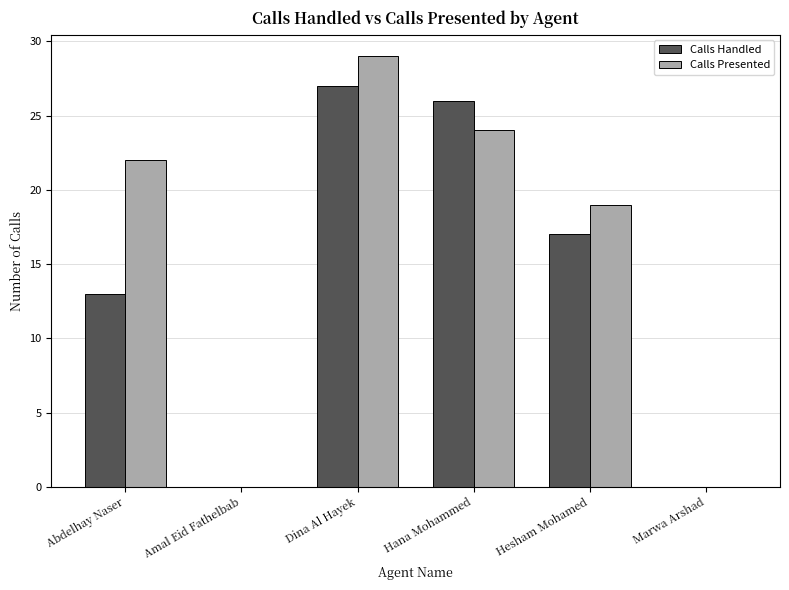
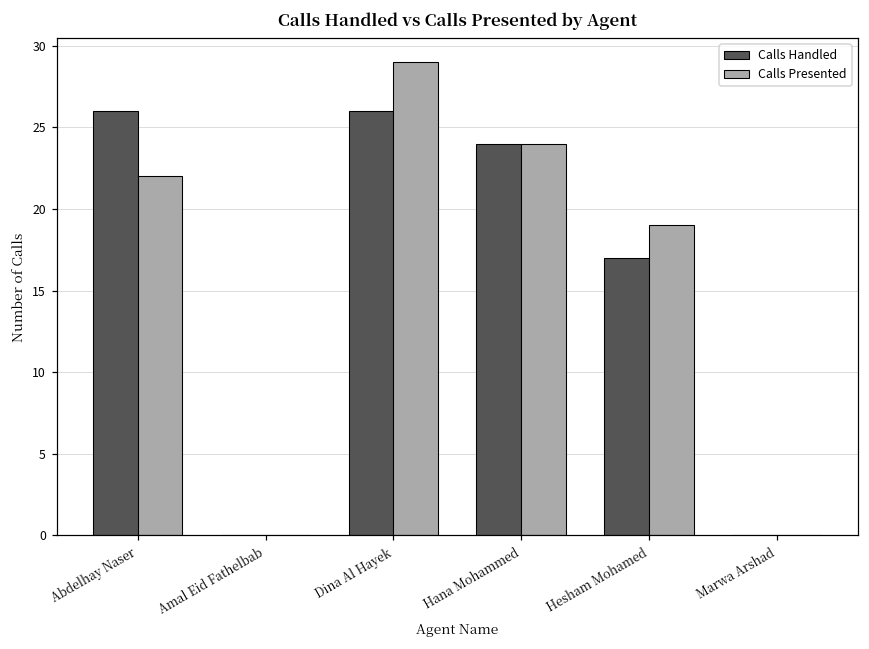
  {
    "Calls Handled": {
-     "Abdelhay Naser": 13,
+     "Abdelhay Naser": 26,
      "Amal Eid Fathelbab": 0,
-     "Dina Al Hayek": 27,
-     "Hana Mohammed": 26,
+     "Dina Al Hayek": 26,
+     "Hana Mohammed": 24,
      "Hesham Mohamed": 17,
      "Marwa Arshad": 0
    },
    "Calls Presented": {
      "Abdelhay Naser": 22,
      "Amal Eid Fathelbab": 0,
      "Dina Al Hayek": 29,
      "Hana Mohammed": 24,
      "Hesham Mohamed": 19,
      "Marwa Arshad": 0
    }
  }
